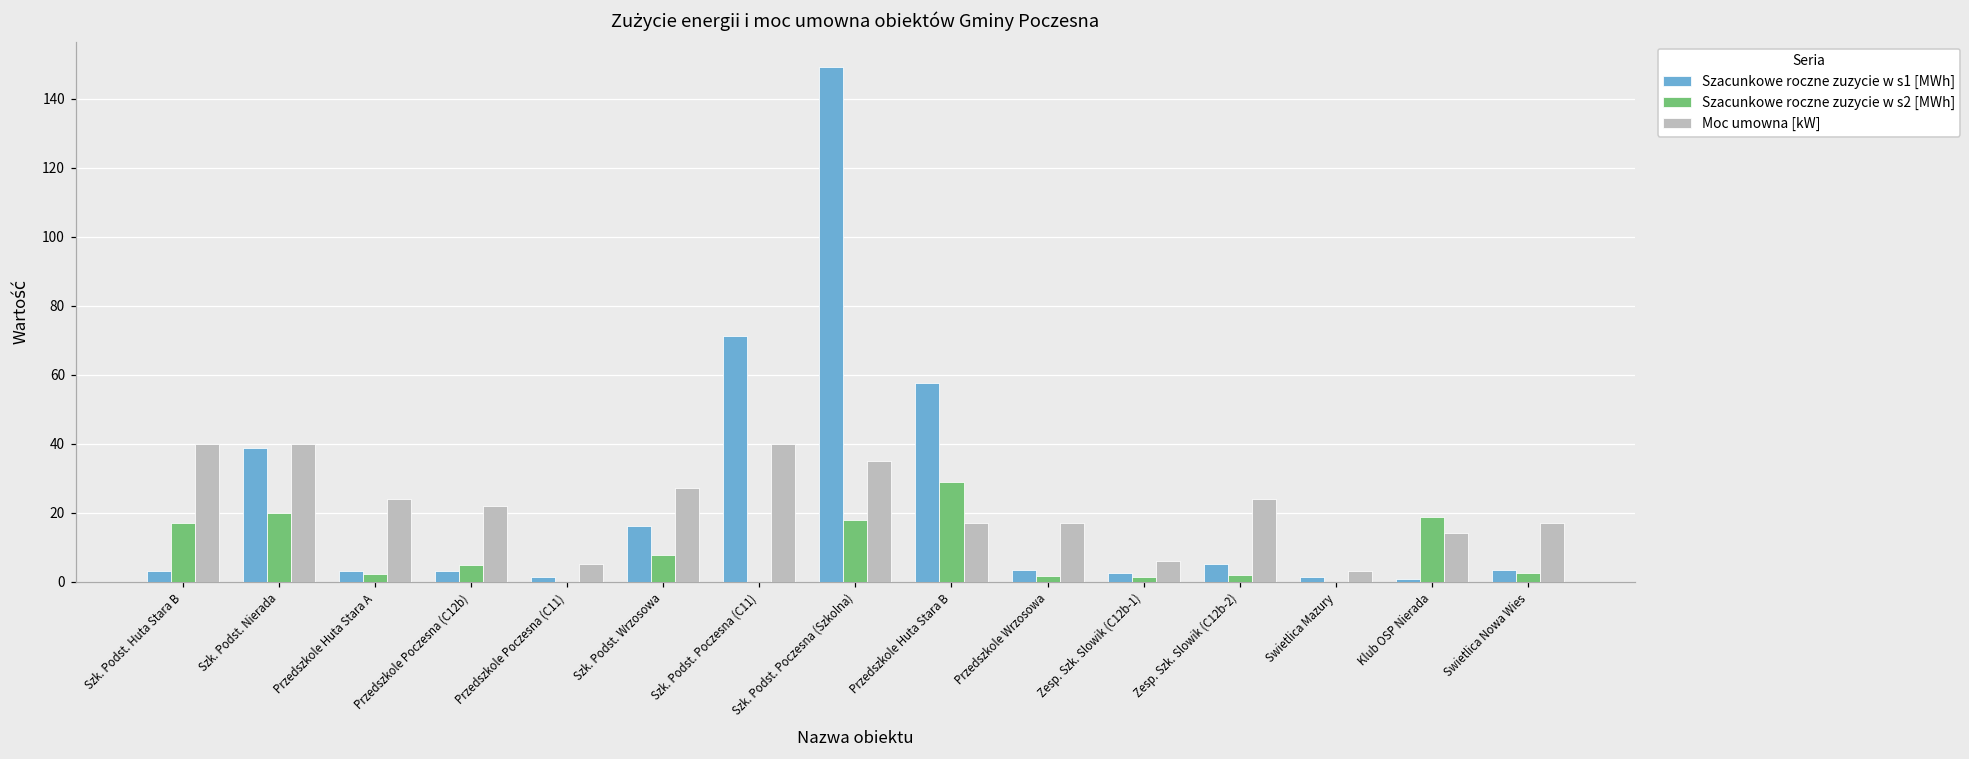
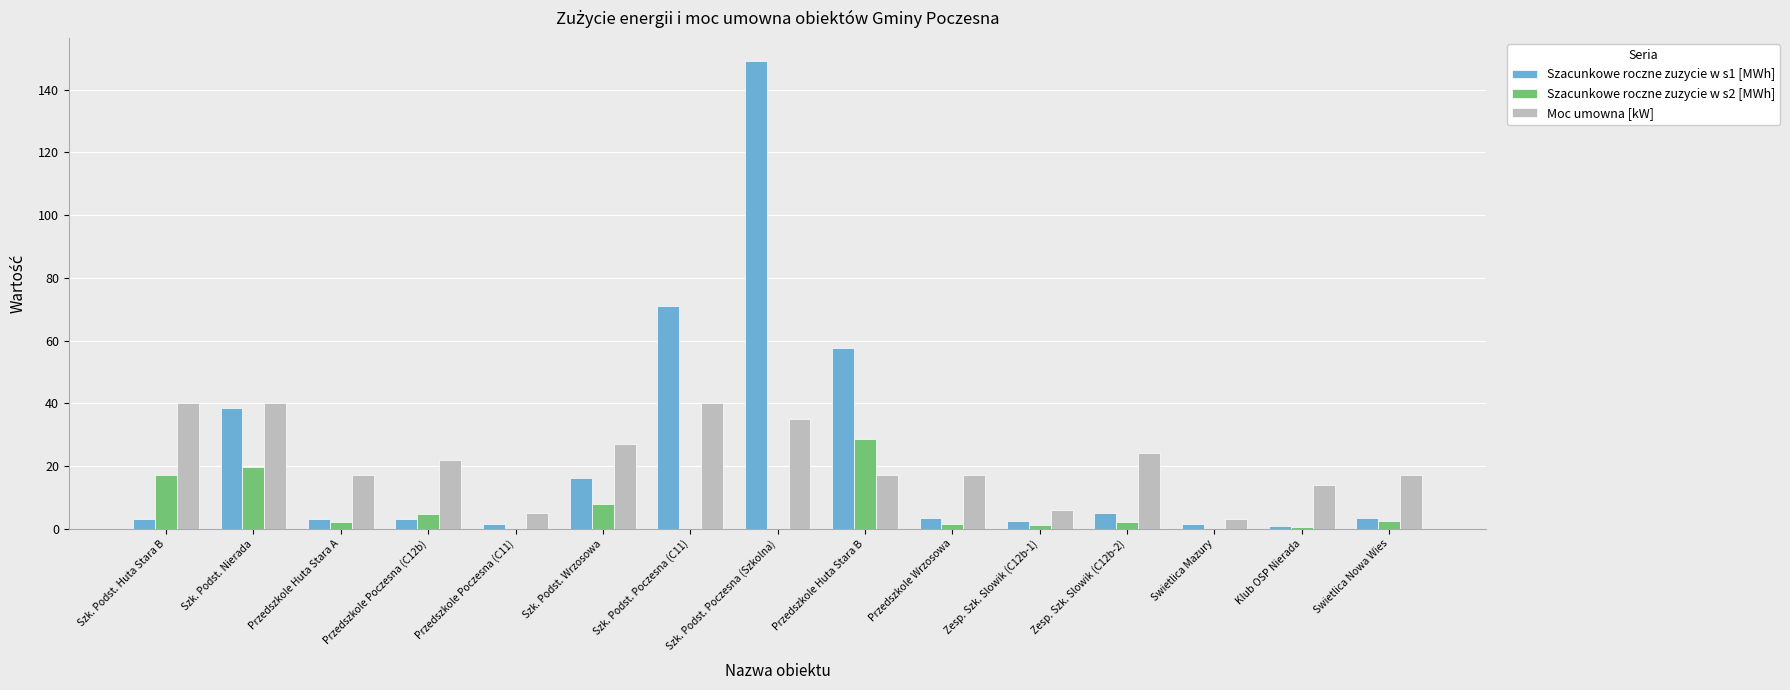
  {
    "Szacunkowe roczne zuzycie w s1 [MWh]": {
      "Szk. Podst. Huta Stara B": 3,
      "Szk. Podst. Nierada": 39,
      "Przedszkole Huta Stara A": 3,
      "Przedszkole Poczesna (C12b)": 3,
      "Przedszkole Poczesna (C11)": 1,
      "Szk. Podst. Wrzosowa": 16,
      "Szk. Podst. Poczesna (C11)": 71,
      "Szk. Podst. Poczesna (Szkolna)": 149,
      "Przedszkole Huta Stara B": 58,
      "Przedszkole Wrzosowa": 3,
      "Zesp. Szk. Slowik (C12b-1)": 3,
      "Zesp. Szk. Slowik (C12b-2)": 5,
      "Swietlica Mazury": 1,
      "Klub OSP Nierada": 1,
      "Swietlica Nowa Wies": 3
    },
    "Szacunkowe roczne zuzycie w s2 [MWh]": {
      "Szk. Podst. Huta Stara B": 17,
      "Szk. Podst. Nierada": 20,
      "Przedszkole Huta Stara A": 2,
      "Przedszkole Poczesna (C12b)": 5,
      "Przedszkole Poczesna (C11)": 0,
      "Szk. Podst. Wrzosowa": 8,
      "Szk. Podst. Poczesna (C11)": 0,
-     "Szk. Podst. Poczesna (Szkolna)": 18,
+     "Szk. Podst. Poczesna (Szkolna)": 0,
      "Przedszkole Huta Stara B": 29,
      "Przedszkole Wrzosowa": 2,
      "Zesp. Szk. Slowik (C12b-1)": 1,
      "Zesp. Szk. Slowik (C12b-2)": 2,
      "Swietlica Mazury": 0,
-     "Klub OSP Nierada": 19,
+     "Klub OSP Nierada": 1,
      "Swietlica Nowa Wies": 2
    },
    "Moc umowna [kW]": {
      "Szk. Podst. Huta Stara B": 40,
      "Szk. Podst. Nierada": 40,
-     "Przedszkole Huta Stara A": 24,
+     "Przedszkole Huta Stara A": 17,
      "Przedszkole Poczesna (C12b)": 22,
      "Przedszkole Poczesna (C11)": 5,
      "Szk. Podst. Wrzosowa": 27,
      "Szk. Podst. Poczesna (C11)": 40,
      "Szk. Podst. Poczesna (Szkolna)": 35,
      "Przedszkole Huta Stara B": 17,
      "Przedszkole Wrzosowa": 17,
      "Zesp. Szk. Slowik (C12b-1)": 6,
      "Zesp. Szk. Slowik (C12b-2)": 24,
      "Swietlica Mazury": 3,
      "Klub OSP Nierada": 14,
      "Swietlica Nowa Wies": 17
    }
  }
